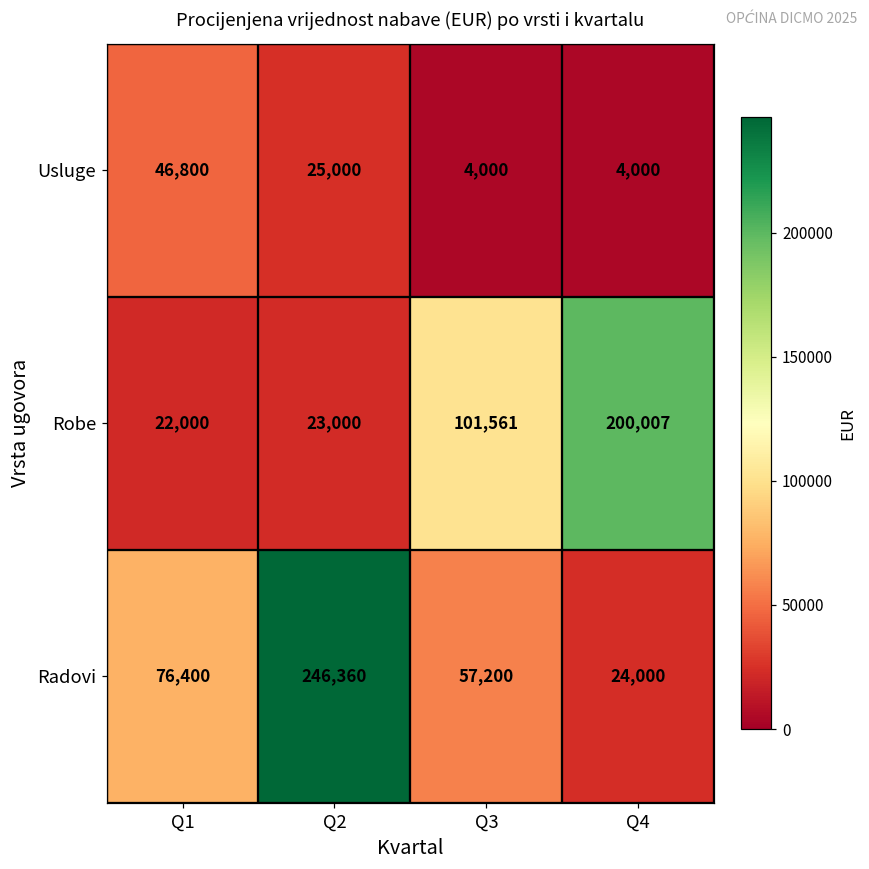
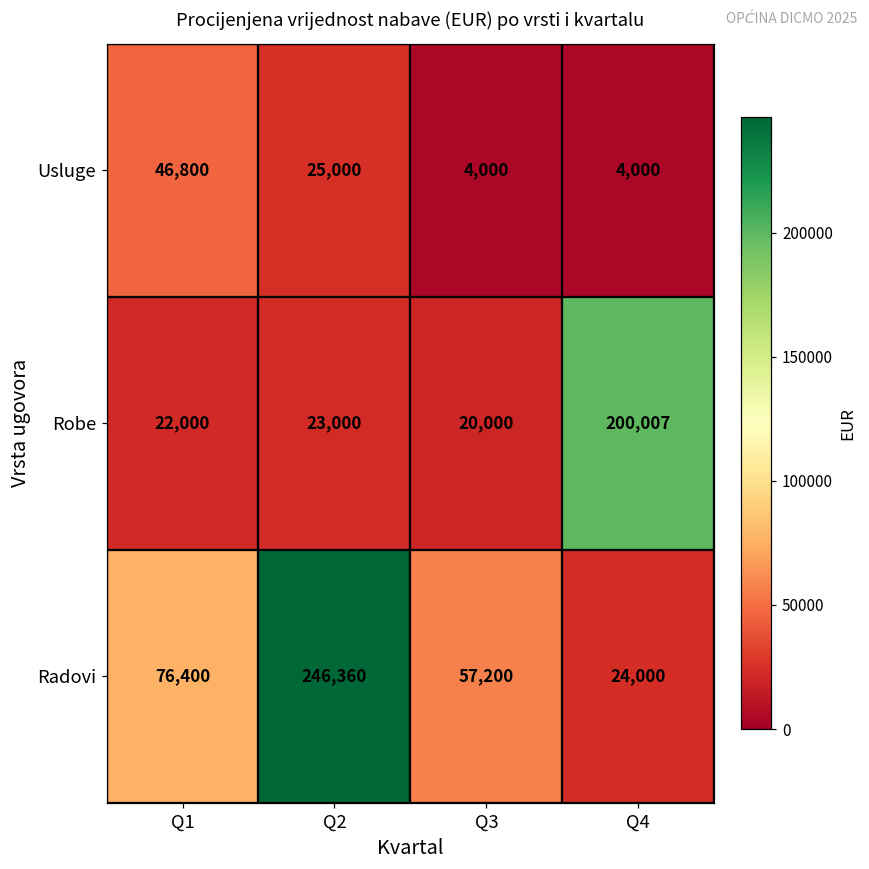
  {
    "Usluge": {
      "Q1": "46,800",
      "Q2": "25,000",
      "Q3": "4,000",
      "Q4": "4,000"
    },
    "Robe": {
      "Q1": "22,000",
      "Q2": "23,000",
-     "Q3": "101,561",
+     "Q3": "20,000",
      "Q4": "200,007"
    },
    "Radovi": {
      "Q1": "76,400",
      "Q2": "246,360",
      "Q3": "57,200",
      "Q4": "24,000"
    }
  }
